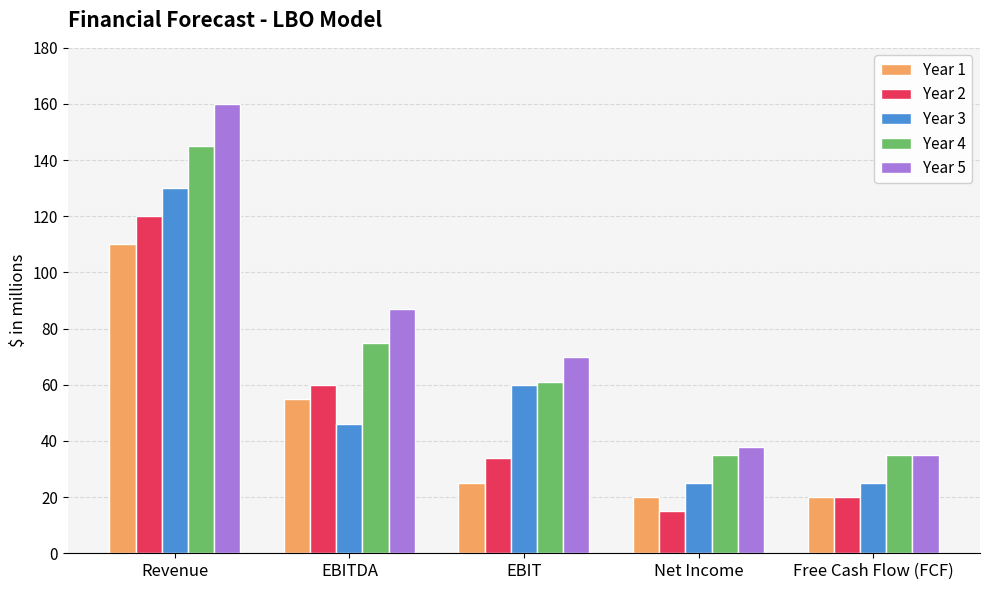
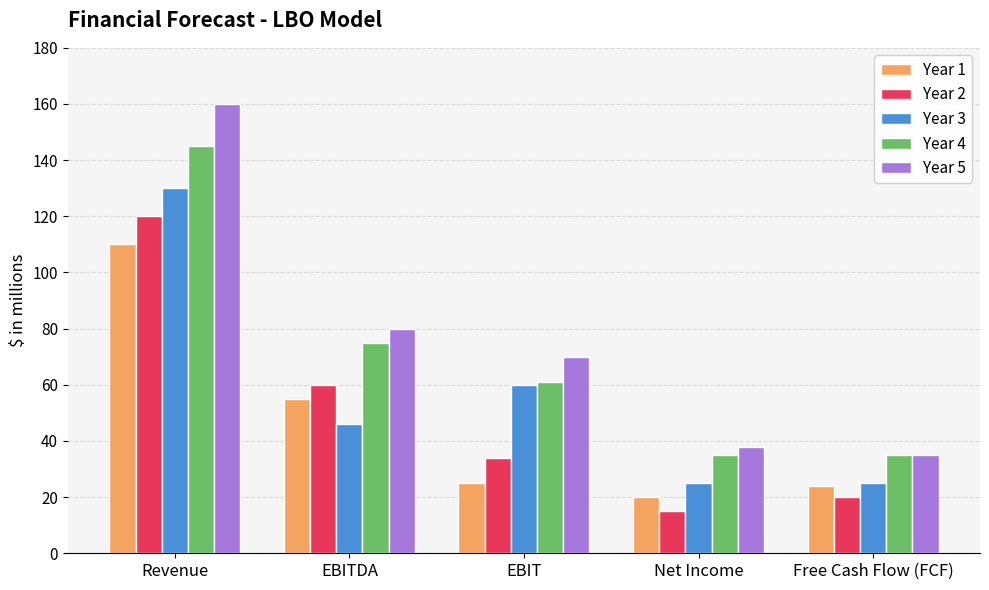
  {
    "Year 1": {
      "Revenue": 110,
      "EBITDA": 55,
      "EBIT": 25,
      "Net Income": 20,
-     "Free Cash Flow (FCF)": 20
+     "Free Cash Flow (FCF)": 24
    },
    "Year 2": {
      "Revenue": 120,
      "EBITDA": 60,
      "EBIT": 34,
      "Net Income": 15,
      "Free Cash Flow (FCF)": 20
    },
    "Year 3": {
      "Revenue": 130,
      "EBITDA": 46,
      "EBIT": 60,
      "Net Income": 25,
      "Free Cash Flow (FCF)": 25
    },
    "Year 4": {
      "Revenue": 145,
      "EBITDA": 75,
      "EBIT": 61,
      "Net Income": 35,
      "Free Cash Flow (FCF)": 35
    },
    "Year 5": {
      "Revenue": 160,
-     "EBITDA": 87,
+     "EBITDA": 80,
      "EBIT": 70,
      "Net Income": 38,
      "Free Cash Flow (FCF)": 35
    }
  }
